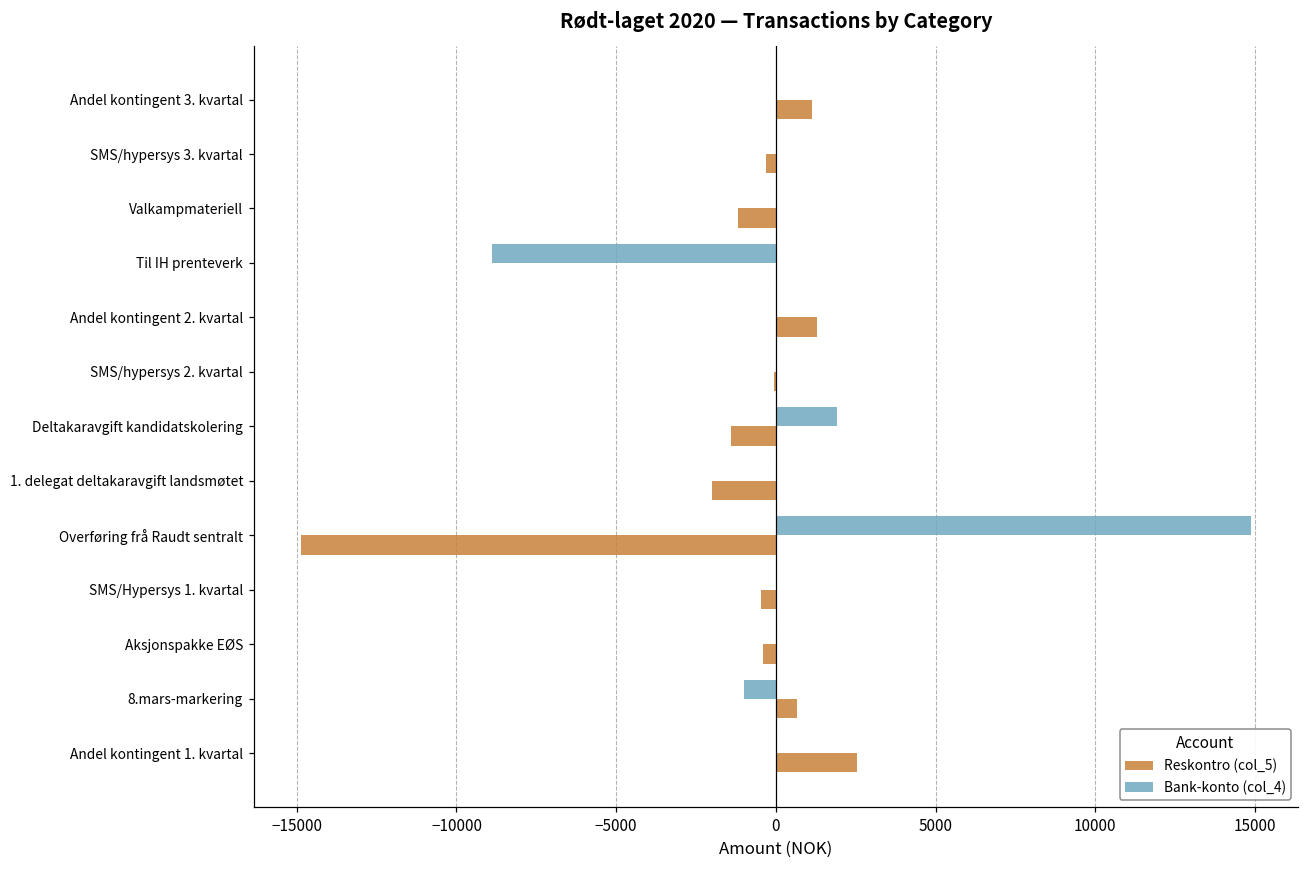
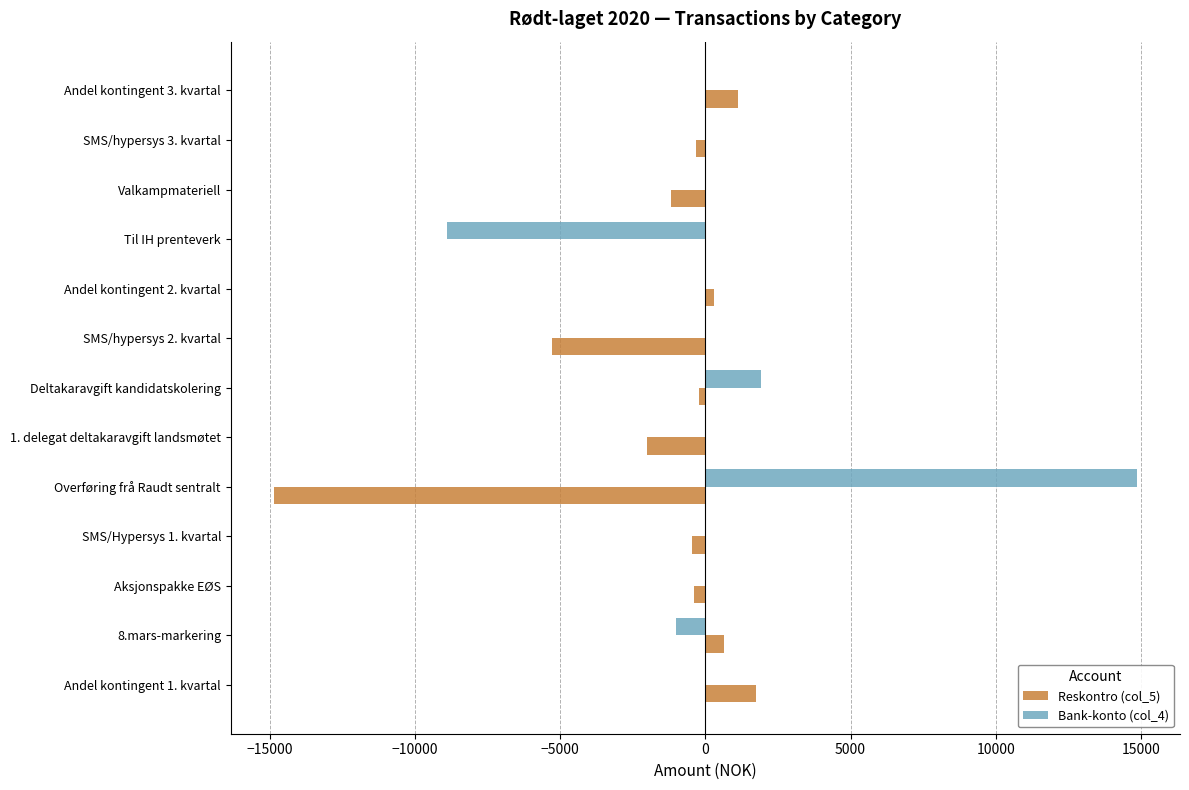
  {
    "Reskontro (col_5)": {
      "Andel kontingent 3. kvartal": 1100,
      "SMS/hypersys 3. kvartal": -300,
      "Valkampmateriell": -1200,
      "Til IH prenteverk": 0,
-     "Andel kontingent 2. kvartal": 1300,
-     "SMS/hypersys 2. kvartal": 0,
-     "Deltakaravgift kandidatskolering": -1400,
+     "Andel kontingent 2. kvartal": 300,
+     "SMS/hypersys 2. kvartal": -5300,
+     "Deltakaravgift kandidatskolering": -200,
      "1. delegat deltakaravgift landsmøtet": -2000,
      "Overføring frå Raudt sentralt": -14900,
      "SMS/Hypersys 1. kvartal": -500,
      "Aksjonspakke EØS": -400,
      "8.mars-markering": 700,
-     "Andel kontingent 1. kvartal": 2500
+     "Andel kontingent 1. kvartal": 1700
    },
    "Bank-konto (col_4)": {
      "Andel kontingent 3. kvartal": 0,
      "SMS/hypersys 3. kvartal": 0,
      "Valkampmateriell": 0,
      "Til IH prenteverk": -8900,
      "Andel kontingent 2. kvartal": 0,
      "SMS/hypersys 2. kvartal": 0,
      "Deltakaravgift kandidatskolering": 1900,
      "1. delegat deltakaravgift landsmøtet": 0,
      "Overføring frå Raudt sentralt": 14900,
      "SMS/Hypersys 1. kvartal": 0,
      "Aksjonspakke EØS": 0,
      "8.mars-markering": -1000,
      "Andel kontingent 1. kvartal": 0
    }
  }
